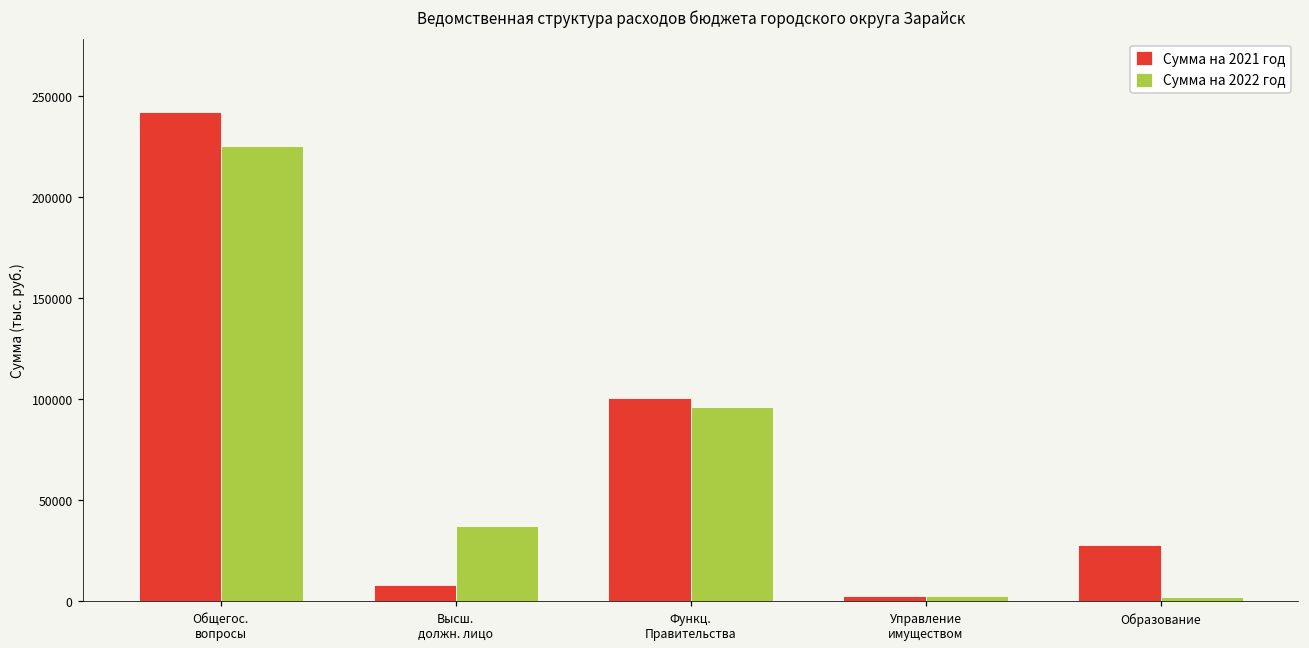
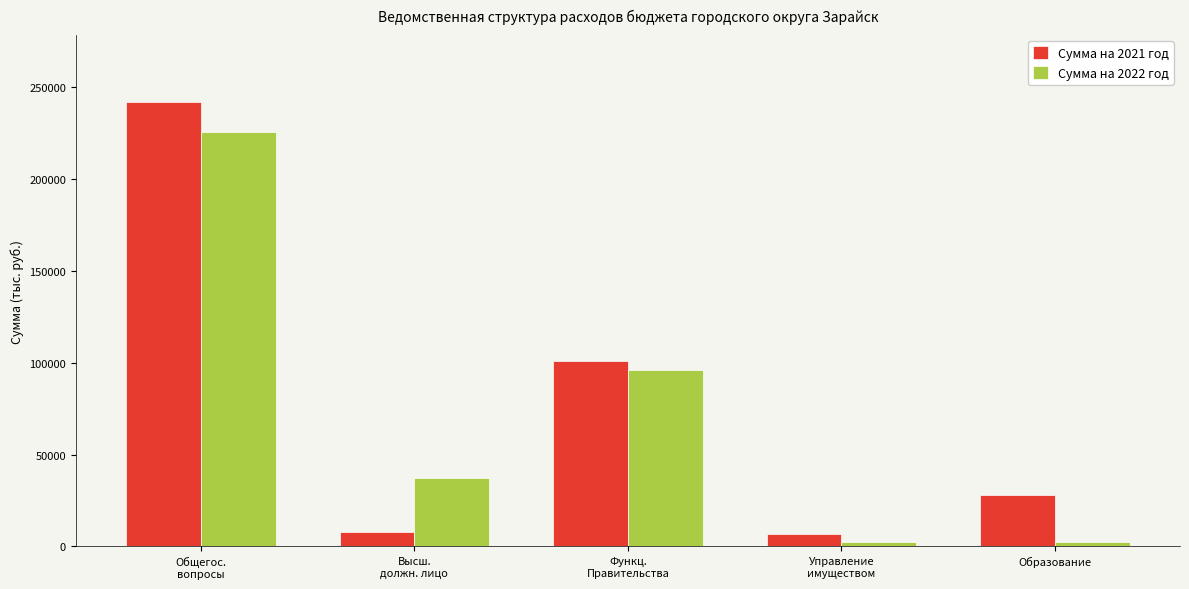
  {
    "Сумма на 2021 год": {
      "Общегос. вопросы": 242000,
      "Высш. должн. лицо": 8000,
      "Функц. Правительства": 101000,
-     "Управление имуществом": 2000,
+     "Управление имуществом": 7000,
      "Образование": 28000
    },
    "Сумма на 2022 год": {
      "Общегос. вопросы": 226000,
      "Высш. должн. лицо": 37000,
      "Функц. Правительства": 96000,
      "Управление имуществом": 2000,
      "Образование": 2000
    }
  }
